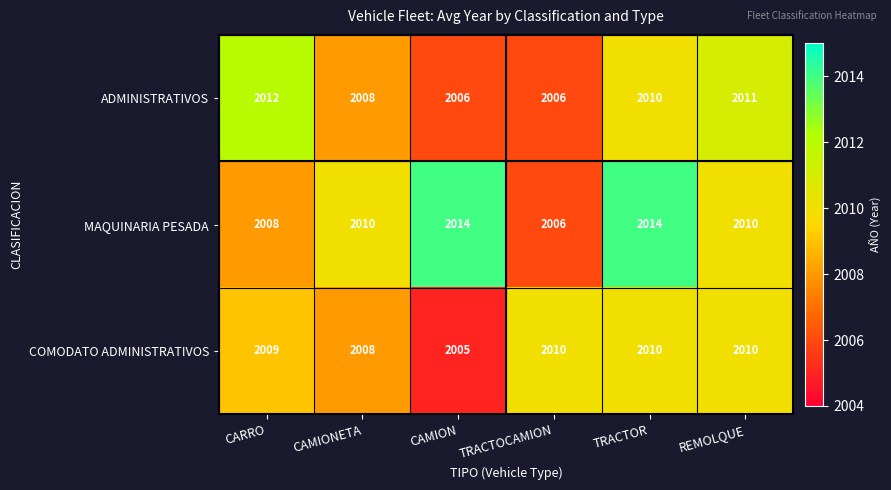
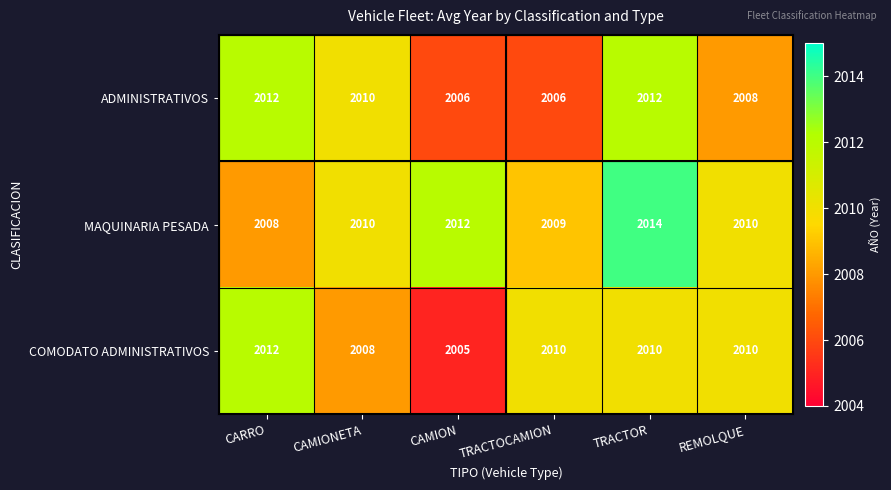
  {
    "ADMINISTRATIVOS": {
      "CARRO": 2012,
-     "CAMIONETA": 2008,
+     "CAMIONETA": 2010,
      "CAMION": 2006,
      "TRACTOCAMION": 2006,
-     "TRACTOR": 2010,
-     "REMOLQUE": 2011
+     "TRACTOR": 2012,
+     "REMOLQUE": 2008
    },
    "MAQUINARIA PESADA": {
      "CARRO": 2008,
      "CAMIONETA": 2010,
-     "CAMION": 2014,
-     "TRACTOCAMION": 2006,
+     "CAMION": 2012,
+     "TRACTOCAMION": 2009,
      "TRACTOR": 2014,
      "REMOLQUE": 2010
    },
    "COMODATO ADMINISTRATIVOS": {
-     "CARRO": 2009,
+     "CARRO": 2012,
      "CAMIONETA": 2008,
      "CAMION": 2005,
      "TRACTOCAMION": 2010,
      "TRACTOR": 2010,
      "REMOLQUE": 2010
    }
  }
